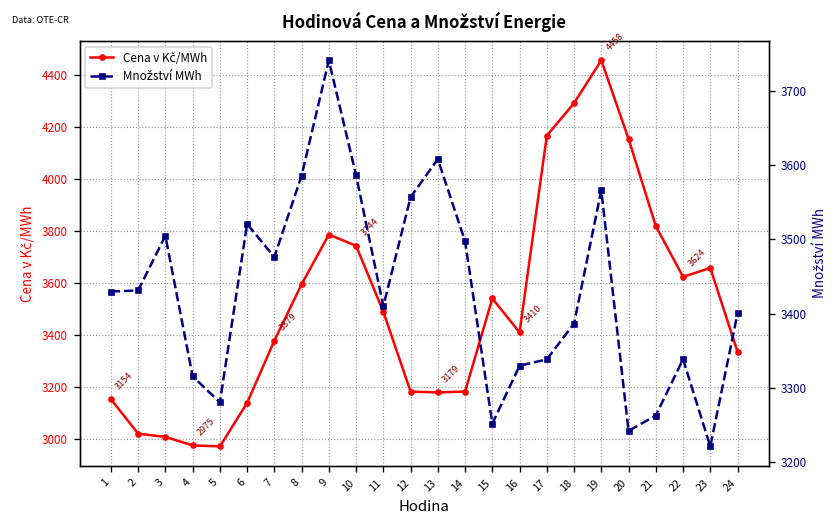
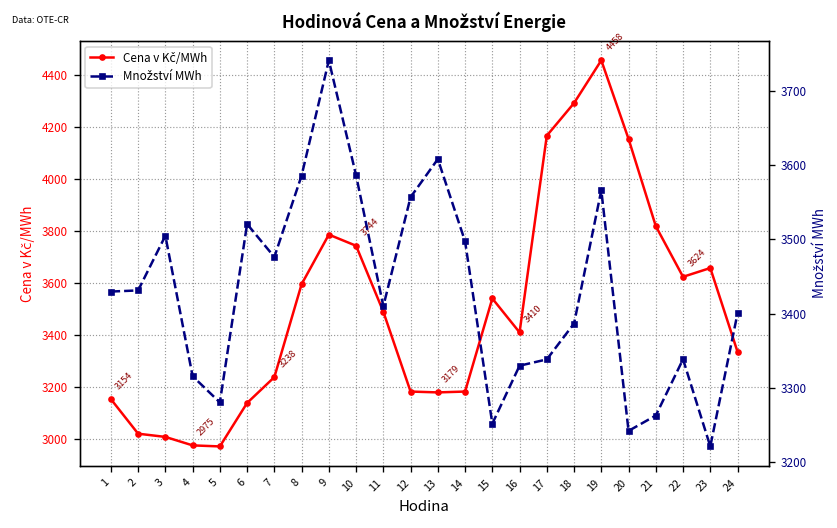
  {
    "Cena v Kč/MWh": {
      "1": 3154,
      "4": 2975,
-     "7": 3379,
+     "7": 3238,
      "10": 3744,
      "13": 3179,
      "16": 3410,
      "19": 4458,
      "22": 3624
    }
  }
